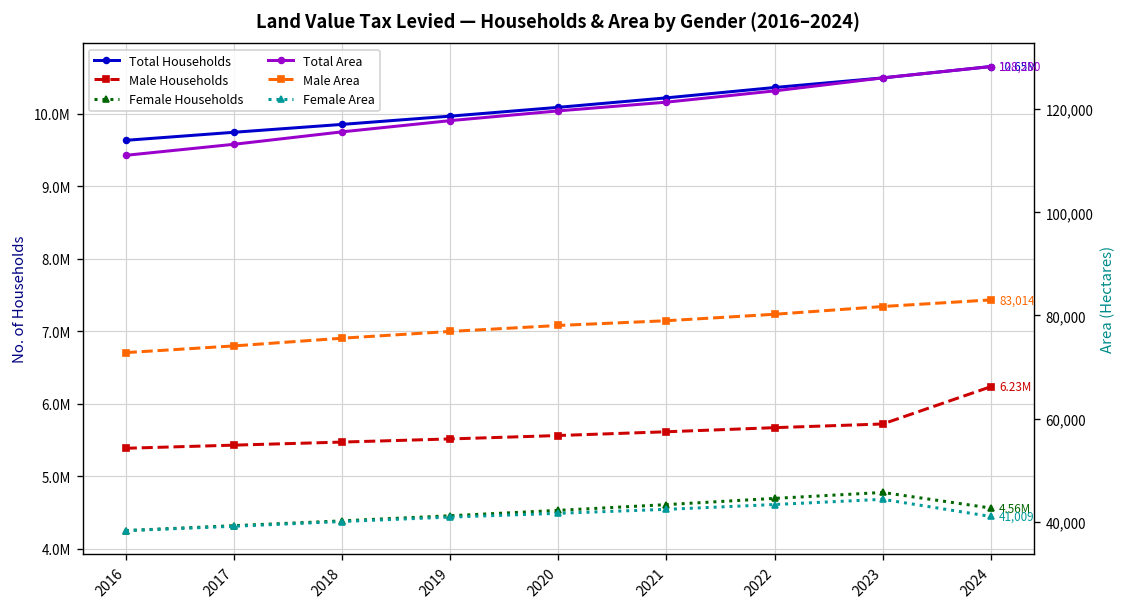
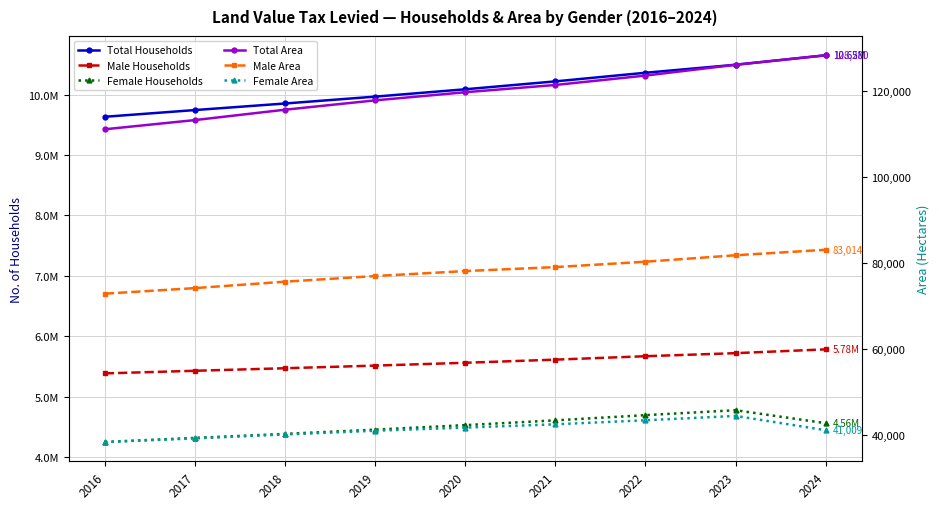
  {
    "Male Households": {
-     "2024": "6.23M"
+     "2024": "5.78M"
    },
    "Male Area": {
      "2024": "83,014"
    }
  }
